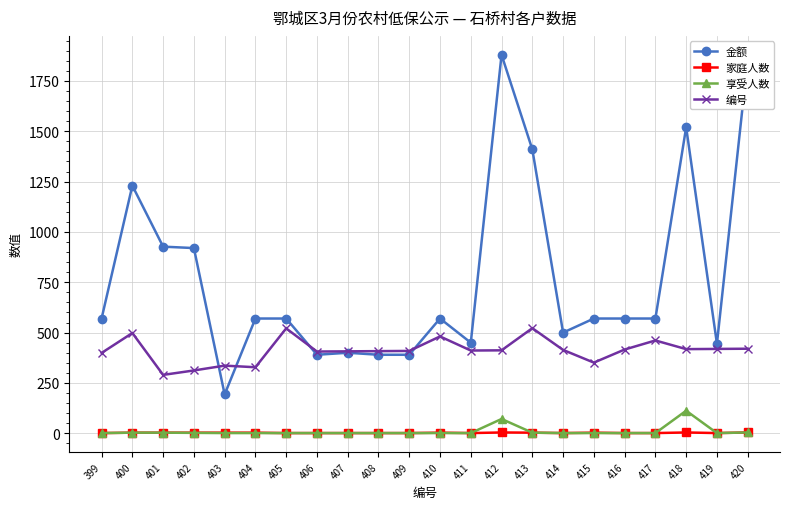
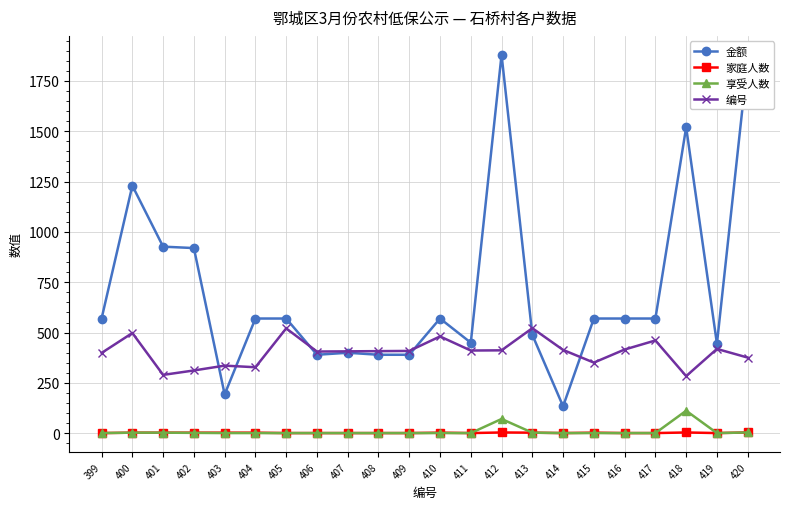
  {
    "金额": {
      "399": 570,
      "400": 1230,
      "401": 930,
      "402": 920,
      "403": 190,
      "404": 570,
      "405": 570,
      "406": 390,
      "408": 390,
      "409": 390,
      "410": 570,
      "411": 450,
      "412": 1880,
-     "413": 1410,
-     "414": 500,
+     "413": 490,
+     "414": 130,
      "415": 570,
      "416": 570,
      "417": 570,
      "418": 1520,
      "419": 450
    },
    "家庭人数": {
      "412": 0,
      "418": 0
    },
    "享受人数": {
      "412": 70,
      "418": 110
    },
    "编号": {
      "399": 400,
      "400": 500,
      "401": 290,
      "402": 310,
      "403": 340,
      "404": 330,
      "405": 520,
      "406": 410,
      "408": 410,
      "409": 410,
      "410": 480,
      "411": 410,
      "412": 410,
      "413": 520,
      "414": 410,
      "415": 350,
      "416": 420,
      "417": 460,
-     "418": 420,
+     "418": 280,
      "419": 420,
-     "420": 420
+     "420": 380
    }
  }
